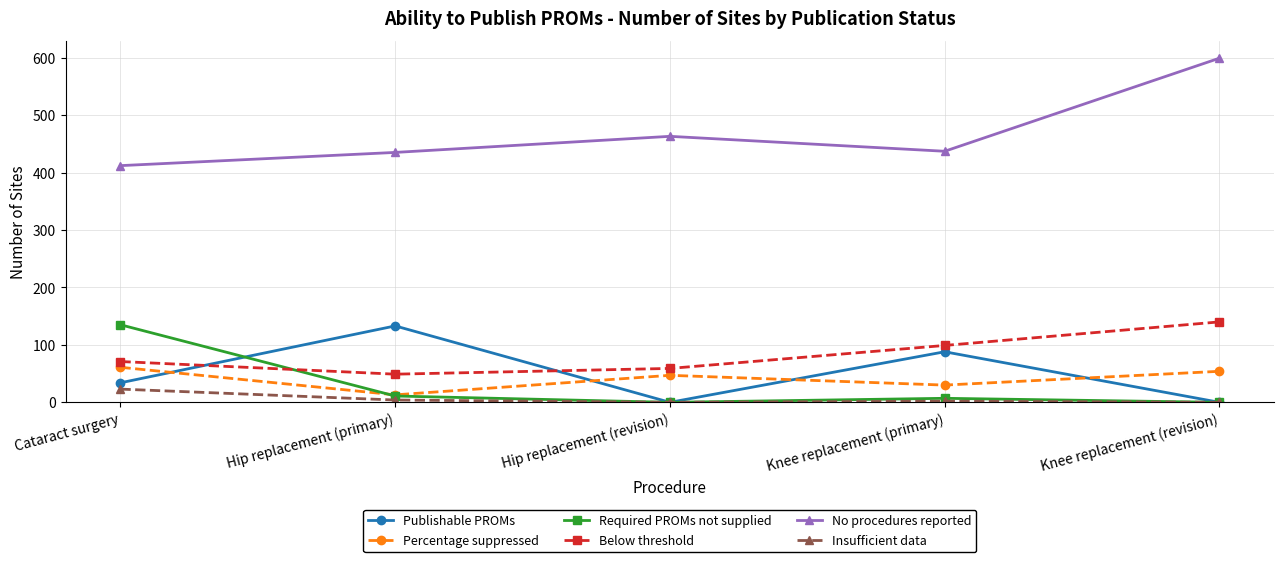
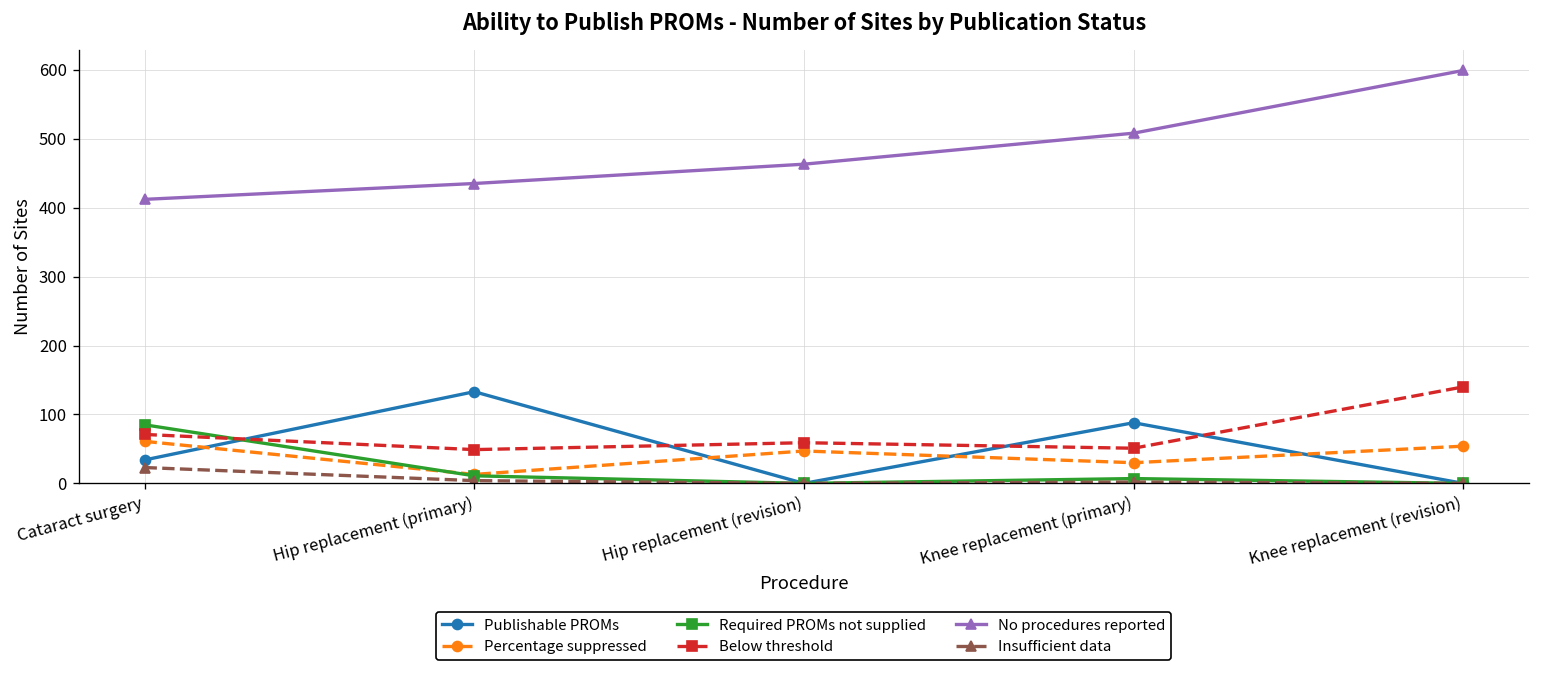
  {
    "Publishable PROMs": {
      "Cataract surgery": 30,
      "Hip replacement (primary)": 130,
      "Knee replacement (primary)": 90
    },
    "Percentage suppressed": {
      "Cataract surgery": 60,
      "Hip replacement (revision)": 50,
      "Knee replacement (primary)": 30,
      "Knee replacement (revision)": 50
    },
    "Required PROMs not supplied": {
-     "Cataract surgery": 140,
+     "Cataract surgery": 90,
      "Knee replacement (primary)": 10
    },
    "Below threshold": {
      "Cataract surgery": 70,
      "Hip replacement (primary)": 50,
      "Hip replacement (revision)": 60,
-     "Knee replacement (primary)": 100,
+     "Knee replacement (primary)": 50,
      "Knee replacement (revision)": 140
    },
    "No procedures reported": {
      "Cataract surgery": 410,
      "Hip replacement (primary)": 440,
      "Hip replacement (revision)": 460,
-     "Knee replacement (primary)": 440,
+     "Knee replacement (primary)": 510,
      "Knee replacement (revision)": 600
    },
    "Insufficient data": {
      "Cataract surgery": 20,
      "Hip replacement (primary)": 0,
      "Knee replacement (primary)": 0
    }
  }
